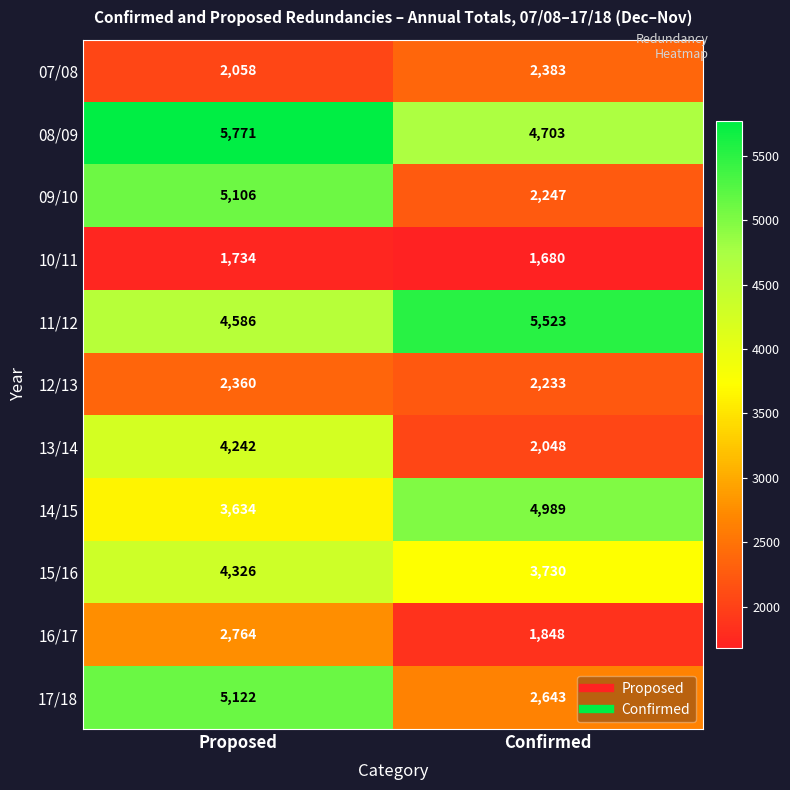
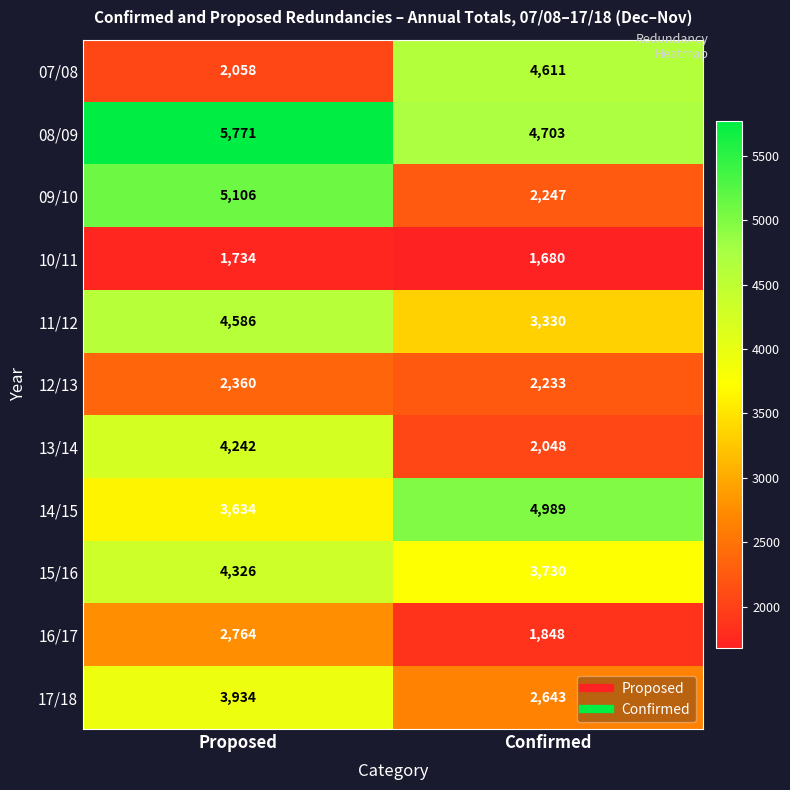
  {
    "07/08": {
      "Proposed": "2,058",
-     "Confirmed": "2,383"
+     "Confirmed": "4,611"
    },
    "08/09": {
      "Proposed": "5,771",
      "Confirmed": "4,703"
    },
    "09/10": {
      "Proposed": "5,106",
      "Confirmed": "2,247"
    },
    "10/11": {
      "Proposed": "1,734",
      "Confirmed": "1,680"
    },
    "11/12": {
      "Proposed": "4,586",
-     "Confirmed": "5,523"
+     "Confirmed": "3,330"
    },
    "12/13": {
      "Proposed": "2,360",
      "Confirmed": "2,233"
    },
    "13/14": {
      "Proposed": "4,242",
      "Confirmed": "2,048"
    },
    "14/15": {
      "Proposed": "3,634",
      "Confirmed": "4,989"
    },
    "15/16": {
      "Proposed": "4,326",
      "Confirmed": "3,730"
    },
    "16/17": {
      "Proposed": "2,764",
      "Confirmed": "1,848"
    },
    "17/18": {
-     "Proposed": "5,122",
+     "Proposed": "3,934",
      "Confirmed": "2,643"
    }
  }
